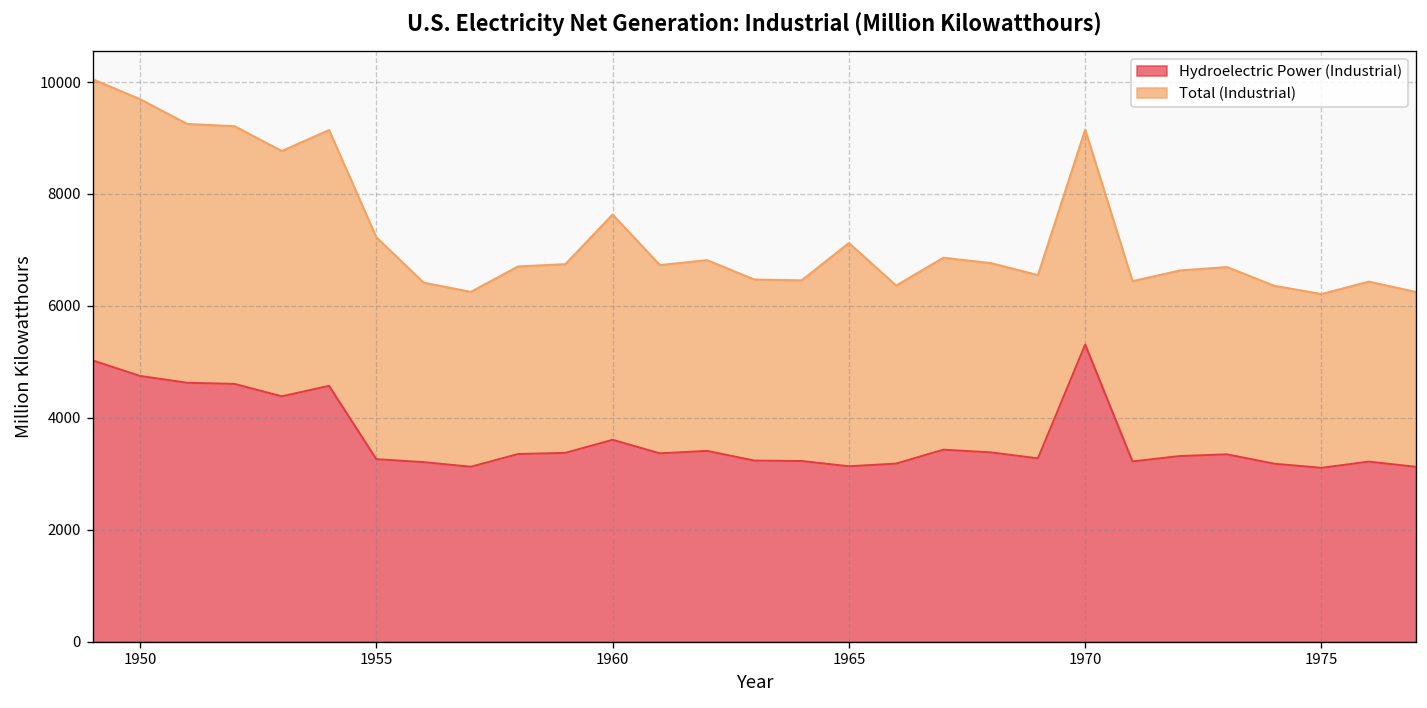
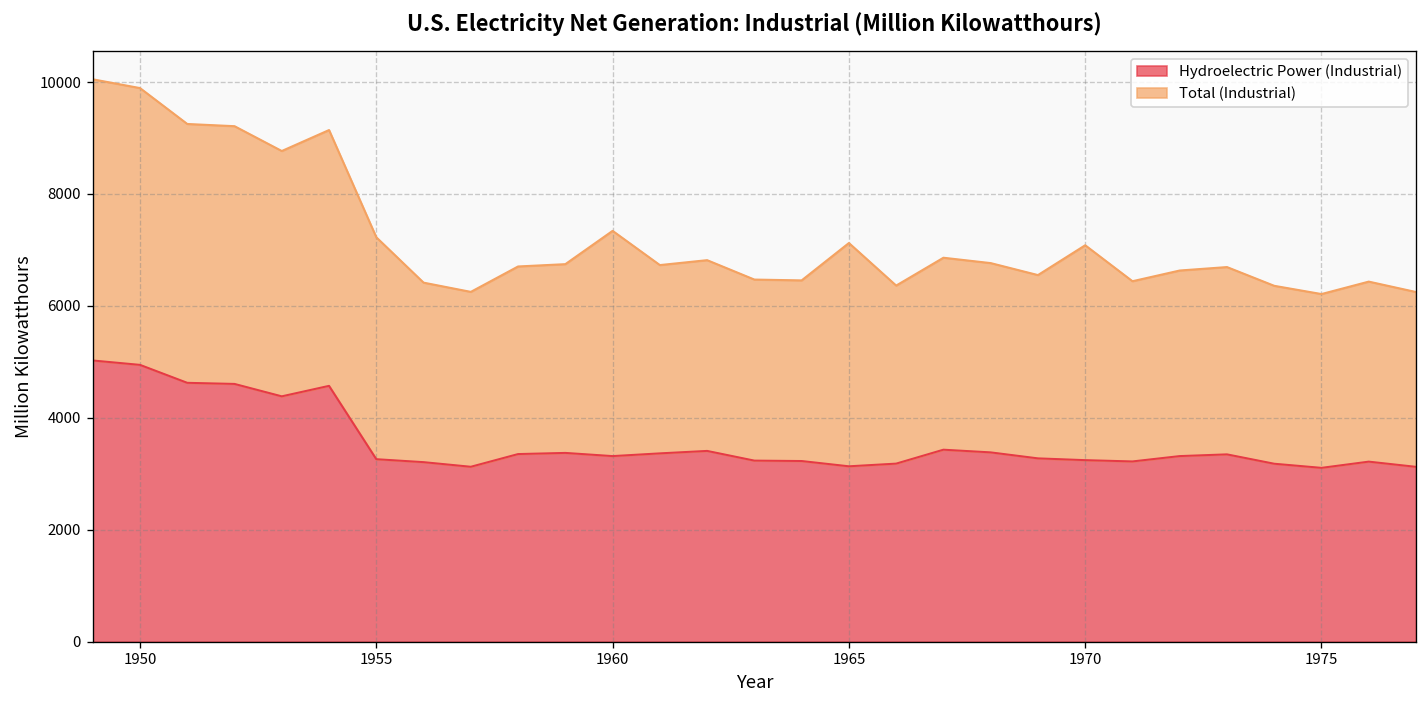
  {
    "Hydroelectric Power (Industrial)": {
-     "1950": 4700,
+     "1950": 4900,
      "1955": 3300,
-     "1960": 3600,
+     "1960": 3300,
      "1965": 3100,
-     "1970": 5300,
+     "1970": 3200,
      "1975": 3100
    },
    "Total (Industrial)": {
      "1950": 4900,
      "1955": 4000,
      "1960": 4000,
      "1965": 4000,
      "1970": 3800,
      "1975": 3100
    }
  }
